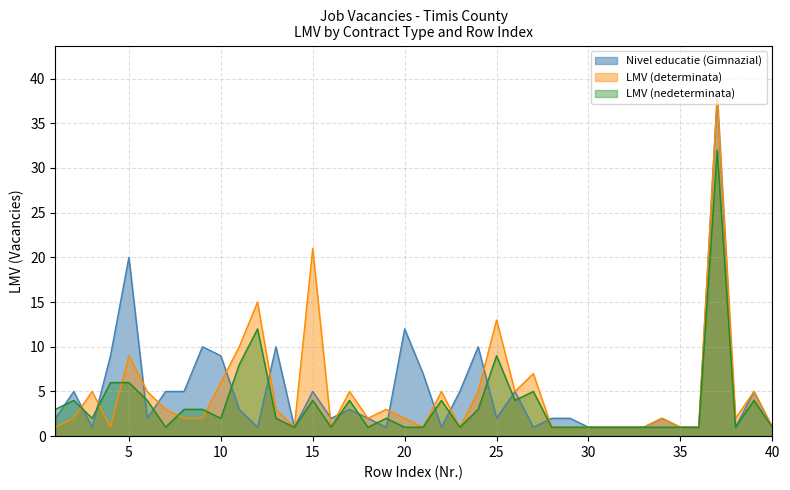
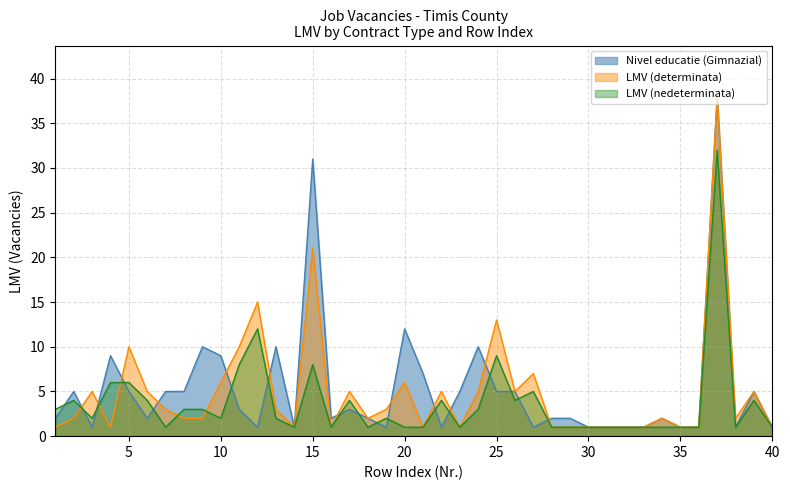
  {
    "Nivel educatie (Gimnazial)": {
-     "5": 20,
+     "5": 5,
      "10": 9,
-     "15": 5,
+     "15": 31,
      "20": 12,
-     "25": 2
+     "25": 5
    },
    "LMV (determinata)": {
-     "5": 9,
+     "5": 10,
      "10": 6,
      "15": 21,
-     "20": 2,
+     "20": 6,
      "25": 13
    },
    "LMV (nedeterminata)": {
      "5": 6,
      "10": 2,
-     "15": 4,
+     "15": 8,
      "20": 1,
      "25": 9
    }
  }
